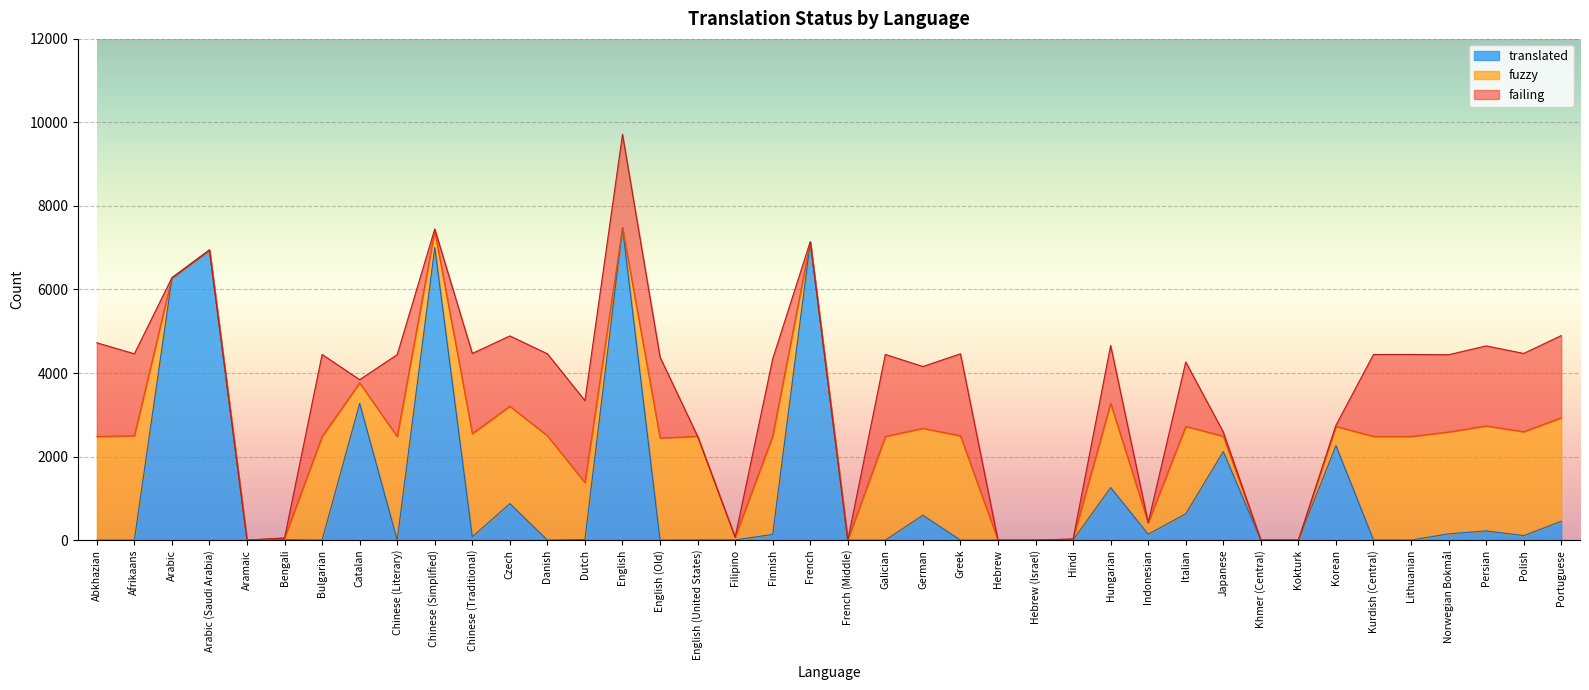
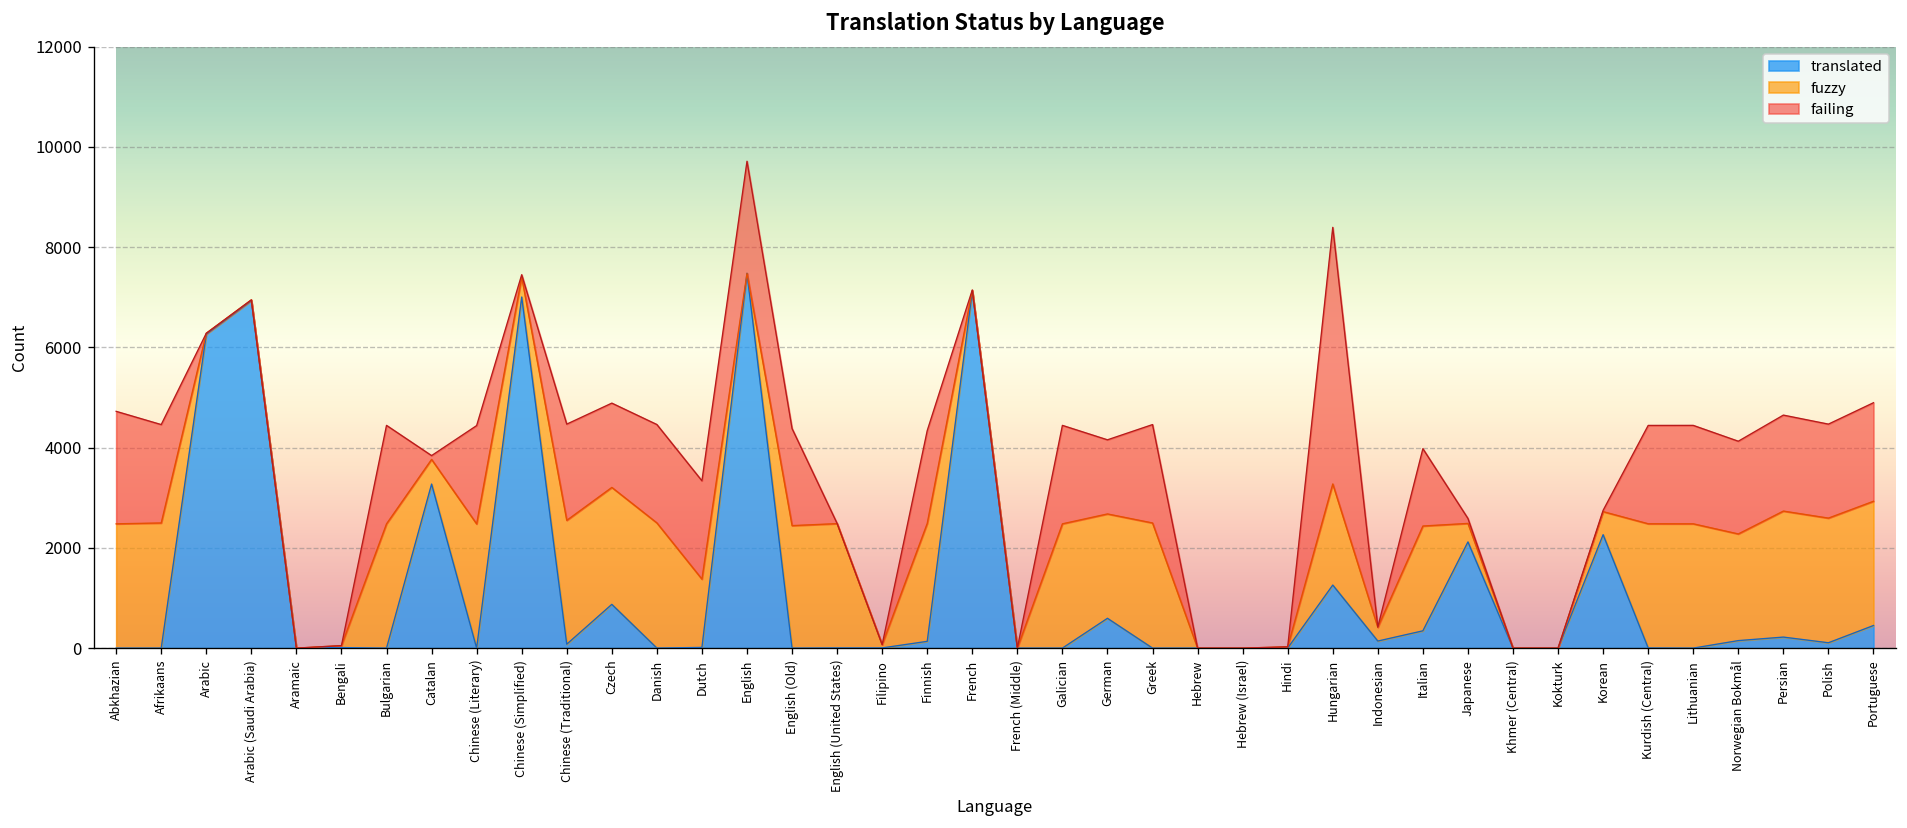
  {
    "translated": {
      "Abkhazian": 0,
      "Afrikaans": 0,
      "Bulgarian": 0,
      "Catalan": 3300,
      "Chinese (Literary)": 0,
      "Chinese (Simplified)": 7000,
      "Chinese (Traditional)": 100,
      "Czech": 900,
      "Danish": 0,
      "Dutch": 0,
      "English (Old)": 0,
      "English (United States)": 0,
      "Filipino": 0,
      "Finnish": 100,
      "Galician": 0,
      "German": 600,
      "Greek": 0,
      "Hungarian": 1300,
      "Indonesian": 100,
-     "Italian": 600,
+     "Italian": 300,
      "Japanese": 2100,
      "Korean": 2300,
      "Kurdish (Central)": 0,
      "Lithuanian": 0,
      "Norwegian Bokmål": 200,
      "Persian": 200,
      "Polish": 100,
      "Portuguese": 500
    },
    "fuzzy": {
      "Abkhazian": 2500,
      "Afrikaans": 2500,
      "Bulgarian": 2500,
      "Catalan": 500,
      "Chinese (Literary)": 2500,
      "Chinese (Traditional)": 2500,
      "Czech": 2300,
      "Danish": 2500,
      "Dutch": 1400,
      "English (Old)": 2400,
      "Finnish": 2400,
      "Galician": 2500,
      "German": 2100,
      "Greek": 2500,
      "Hungarian": 2000,
      "Italian": 2100,
      "Japanese": 400,
      "Kurdish (Central)": 2500,
      "Lithuanian": 2500,
-     "Norwegian Bokmål": 2400,
+     "Norwegian Bokmål": 2100,
      "Persian": 2500,
      "Polish": 2500,
      "Portuguese": 2500
    },
    "failing": {
      "Abkhazian": 2200,
      "Afrikaans": 2000,
      "Bulgarian": 2000,
      "Catalan": 100,
      "Chinese (Literary)": 2000,
      "Chinese (Traditional)": 1900,
      "Czech": 1700,
      "Danish": 2000,
      "Dutch": 2000,
      "English": 2200,
      "English (Old)": 1900,
      "Finnish": 1900,
      "Galician": 2000,
      "German": 1500,
      "Greek": 2000,
-     "Hungarian": 1400,
+     "Hungarian": 5100,
      "Italian": 1500,
      "Japanese": 100,
      "Kurdish (Central)": 2000,
      "Lithuanian": 2000,
      "Norwegian Bokmål": 1900,
      "Persian": 1900,
      "Polish": 1900,
      "Portuguese": 2000
    }
  }
